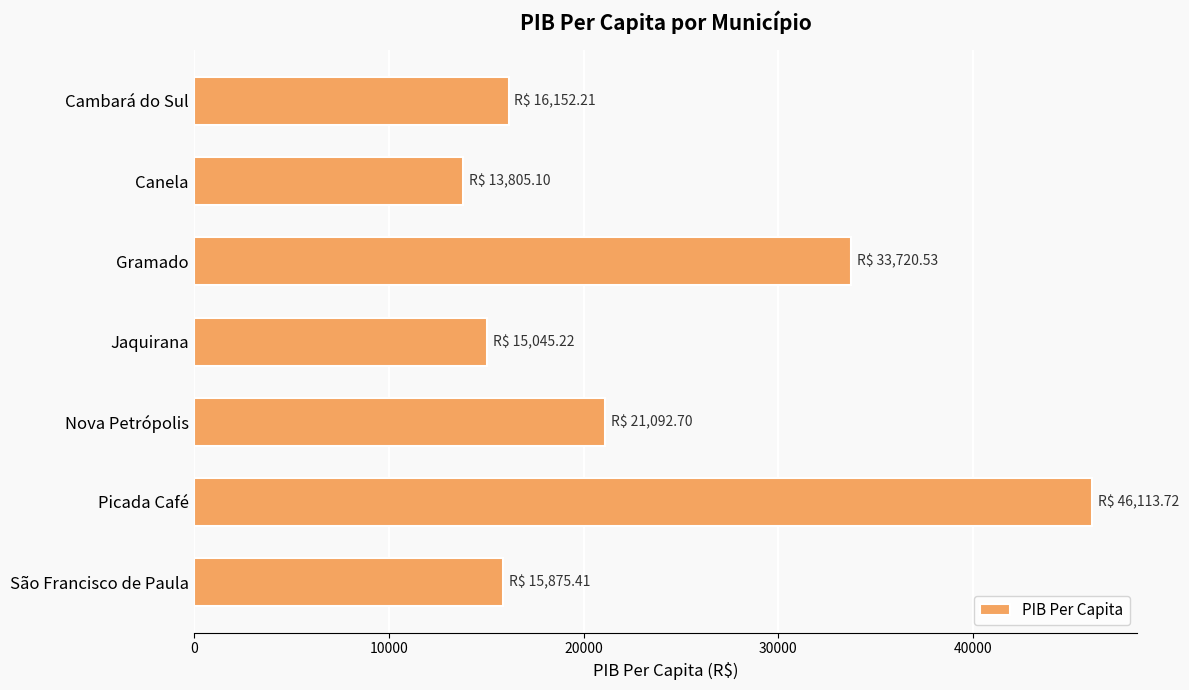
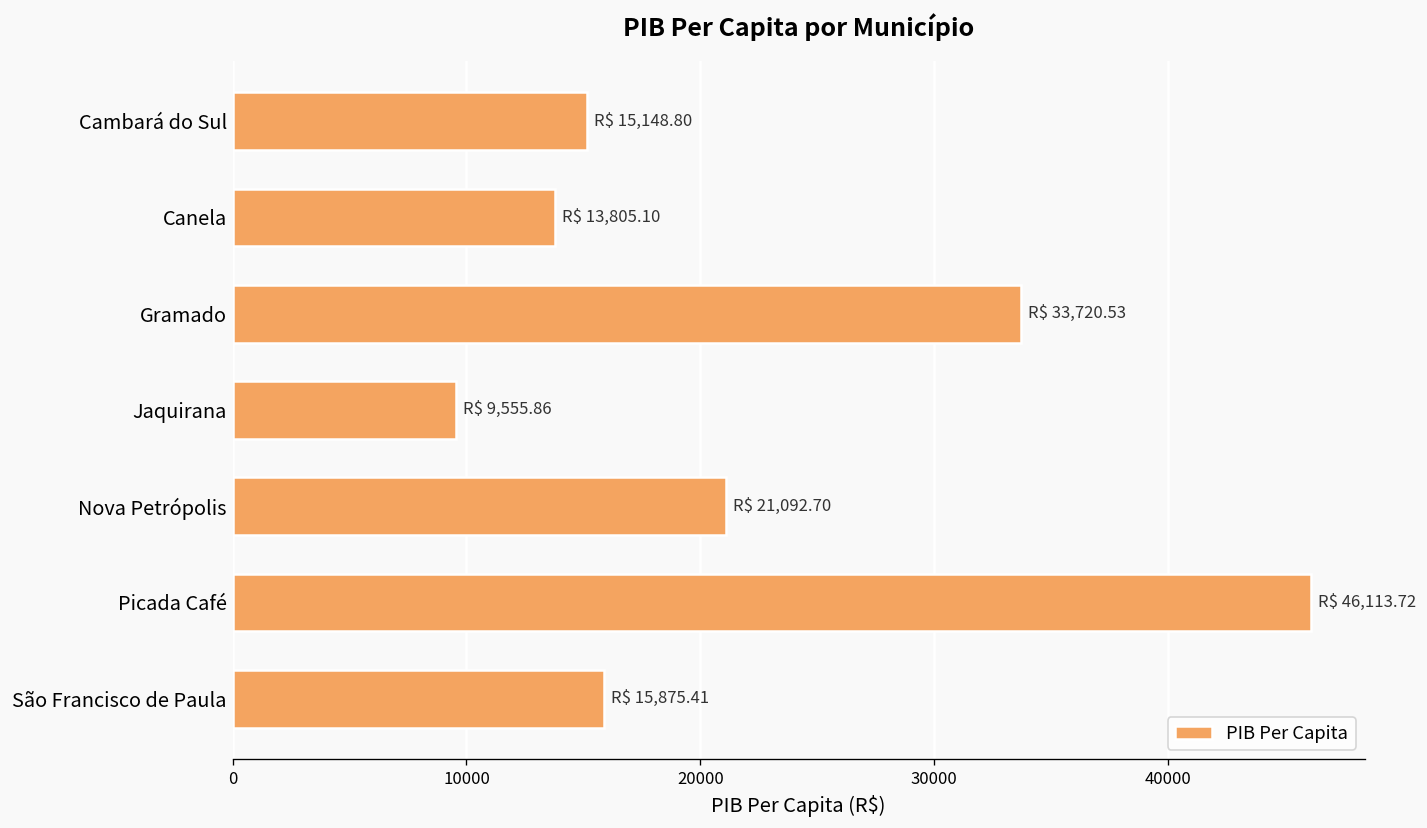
  {
-   "Cambará do Sul": "16,152.21",
+   "Cambará do Sul": "15,148.80",
    "Canela": "13,805.10",
    "Gramado": "33,720.53",
-   "Jaquirana": "15,045.22",
+   "Jaquirana": "9,555.86",
    "Nova Petrópolis": "21,092.70",
    "Picada Café": "46,113.72",
    "São Francisco de Paula": "15,875.41"
  }
